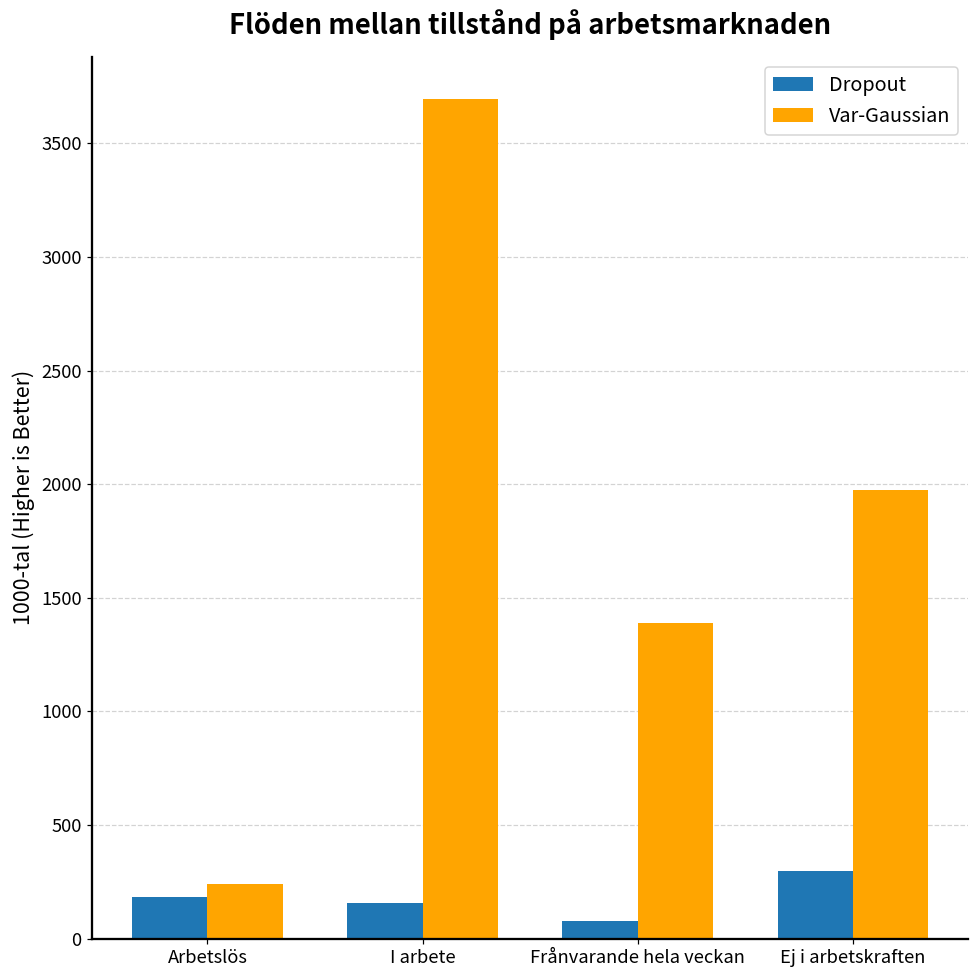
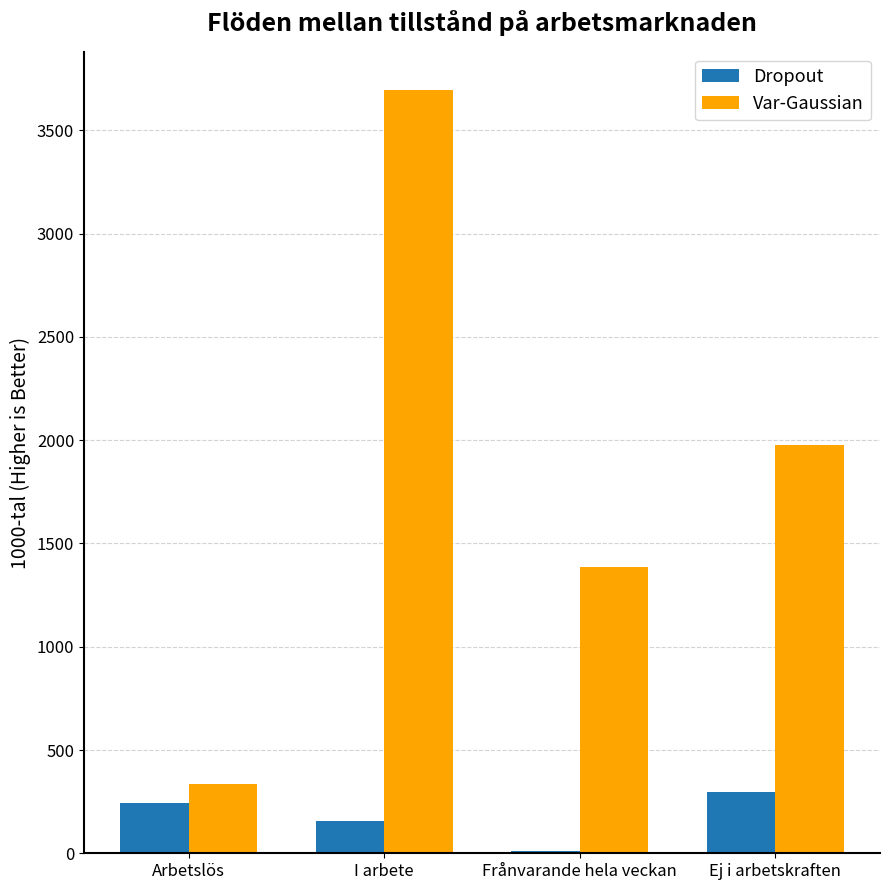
  {
    "Dropout": {
-     "Arbetslös": 180,
+     "Arbetslös": 240,
      "I arbete": 160,
-     "Frånvarande hela veckan": 80,
+     "Frånvarande hela veckan": 10,
      "Ej i arbetskraften": 300
    },
    "Var-Gaussian": {
-     "Arbetslös": 240,
+     "Arbetslös": 340,
      "I arbete": 3700,
      "Frånvarande hela veckan": 1390,
      "Ej i arbetskraften": 1980
    }
  }
